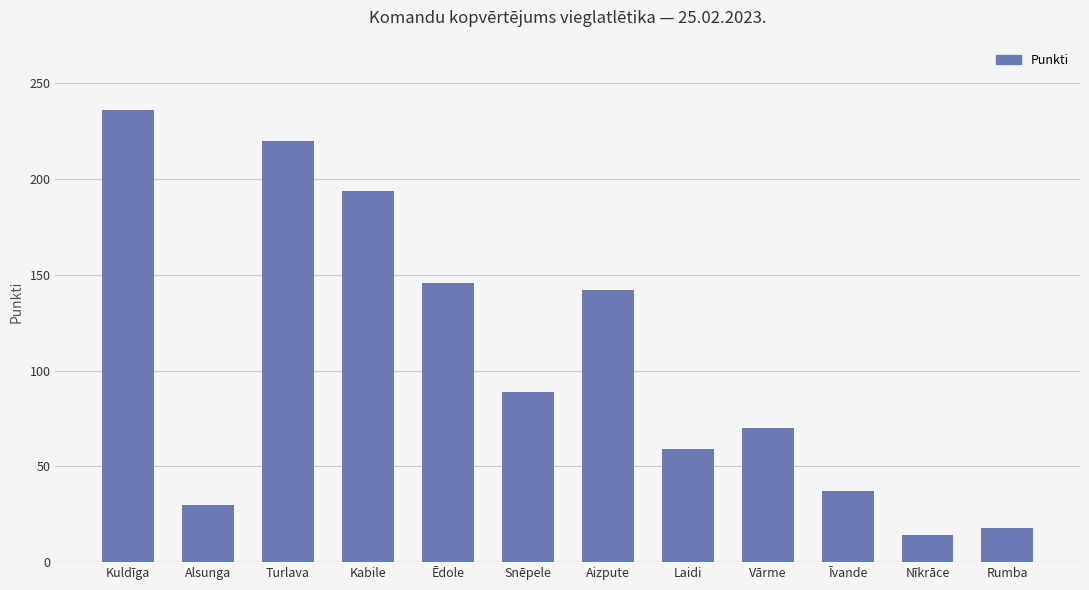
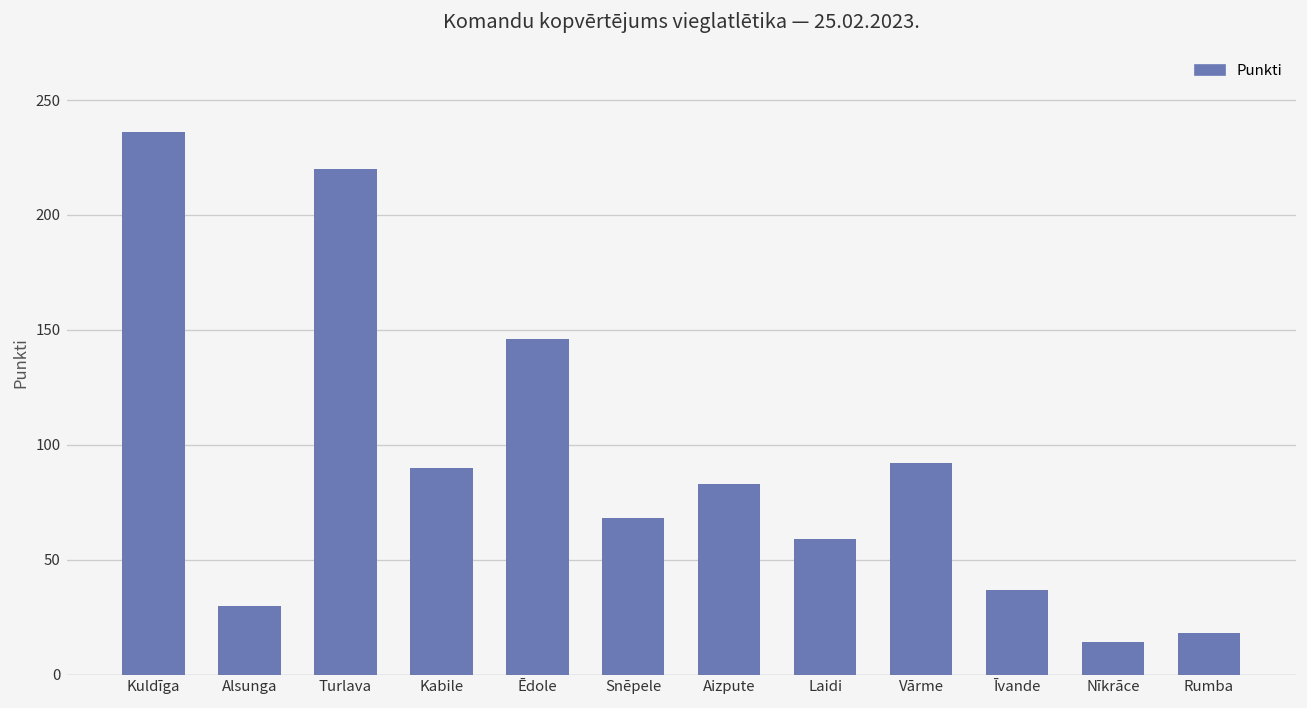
  {
    "Kuldīga": 236,
    "Alsunga": 30,
    "Turlava": 220,
-   "Kabile": 194,
+   "Kabile": 90,
    "Ēdole": 146,
-   "Snēpele": 89,
-   "Aizpute": 142,
+   "Snēpele": 68,
+   "Aizpute": 83,
    "Laidi": 59,
-   "Vārme": 70,
+   "Vārme": 92,
    "Īvande": 37,
    "Nīkrāce": 14,
    "Rumba": 18
  }
